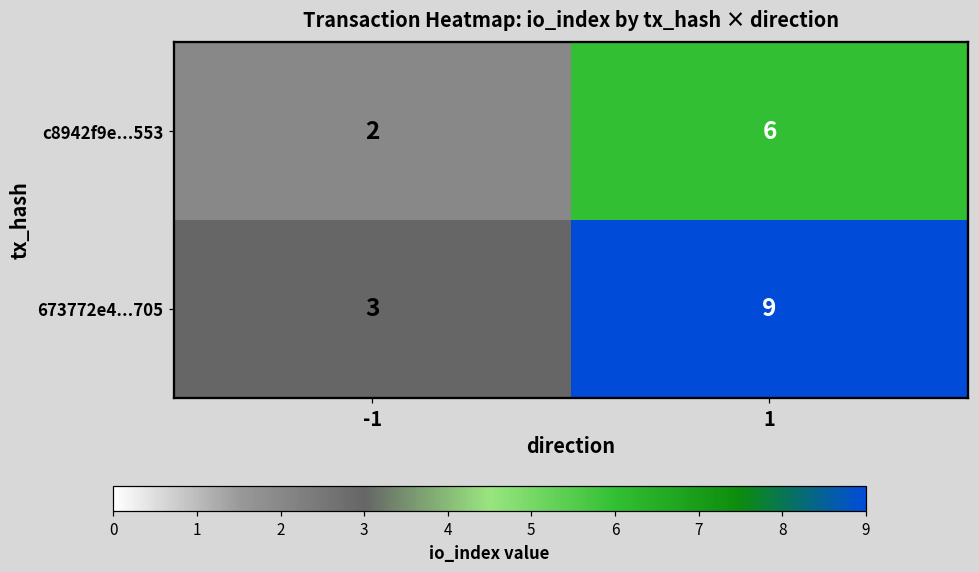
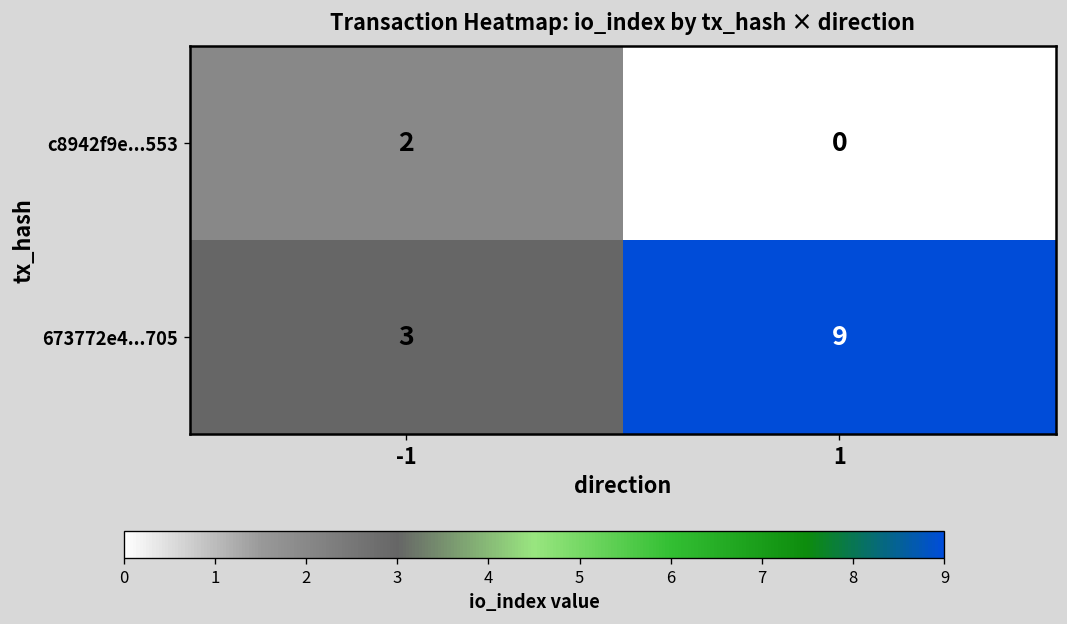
  {
    "c8942f9e...553": {
      "-1": 2,
-     "1": 6
+     "1": 0
    },
    "673772e4...705": {
      "-1": 3,
      "1": 9
    }
  }
